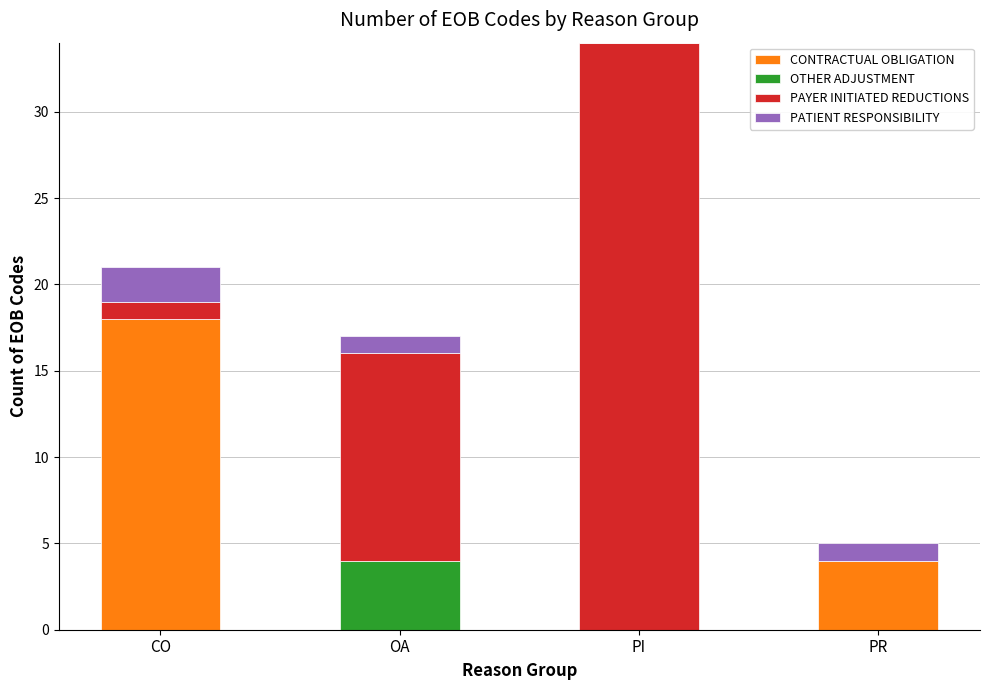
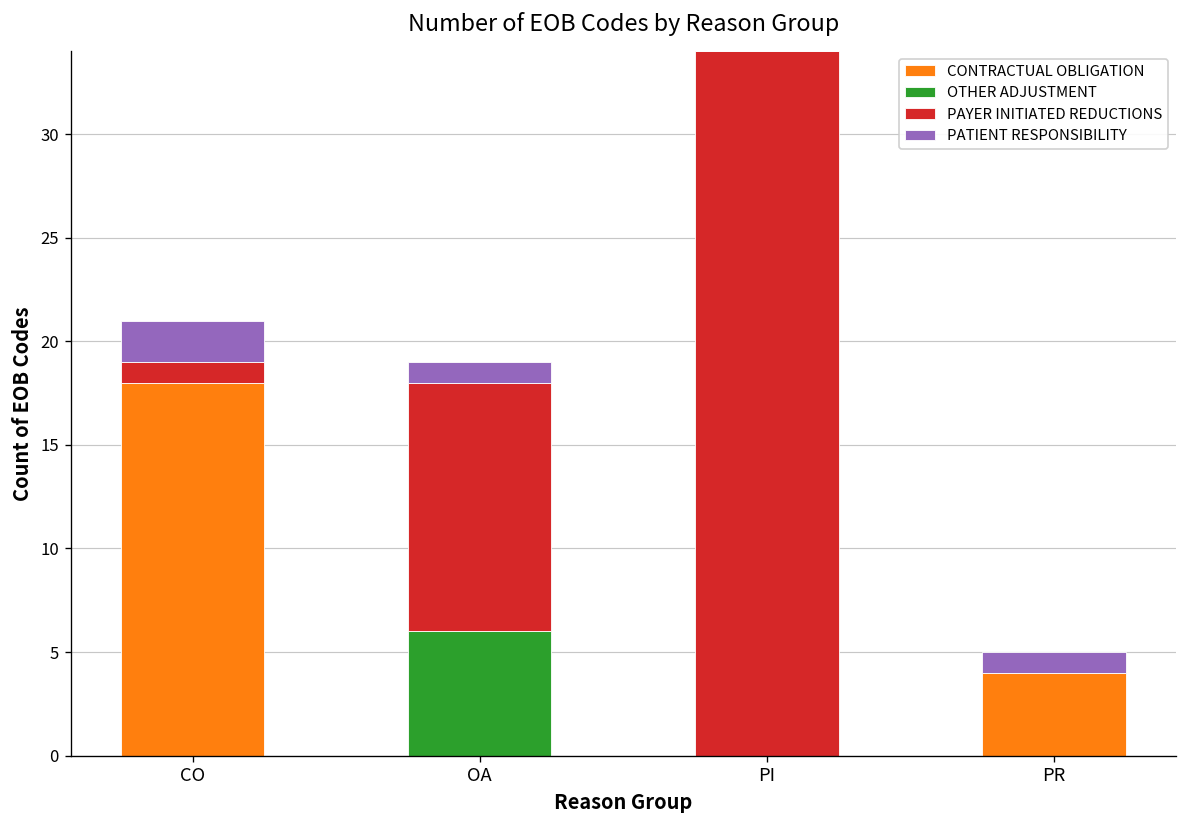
  {
    "CONTRACTUAL OBLIGATION": {
      "CO": 18,
      "OA": 0,
      "PI": 0,
      "PR": 4
    },
    "OTHER ADJUSTMENT": {
-     "OA": 4
+     "OA": 6
    },
    "PAYER INITIATED REDUCTIONS": {
      "CO": 1,
      "OA": 12,
      "PI": 34,
      "PR": 0
    },
    "PATIENT RESPONSIBILITY": {
      "CO": 2,
      "OA": 1,
      "PI": 0,
      "PR": 1
    }
  }
